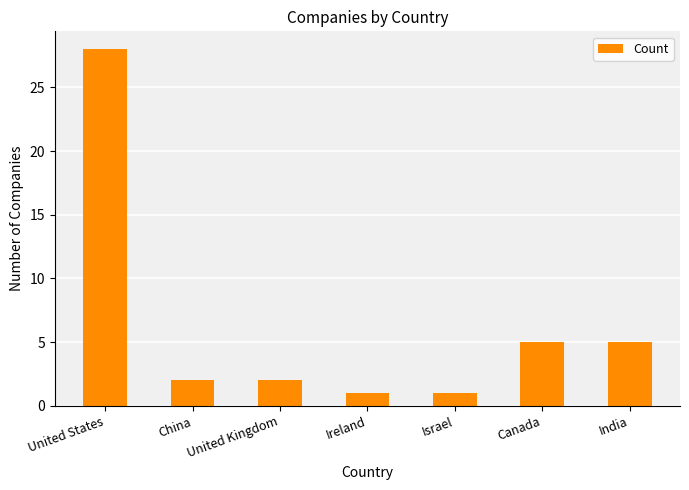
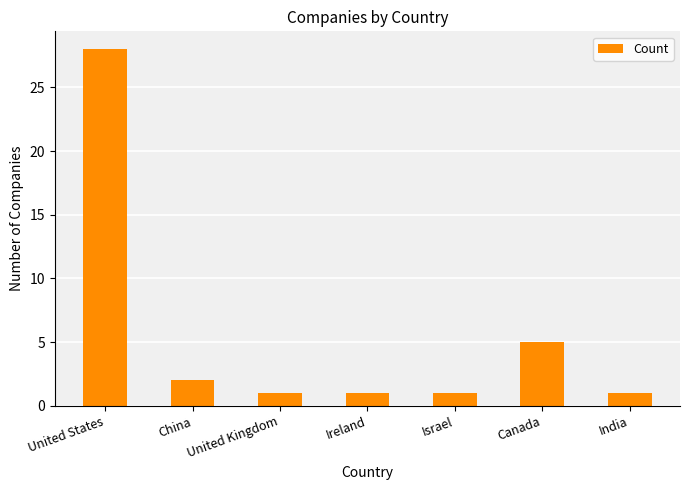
  {
    "United States": 28,
    "China": 2,
-   "United Kingdom": 2,
+   "United Kingdom": 1,
    "Ireland": 1,
    "Israel": 1,
    "Canada": 5,
-   "India": 5
+   "India": 1
  }
